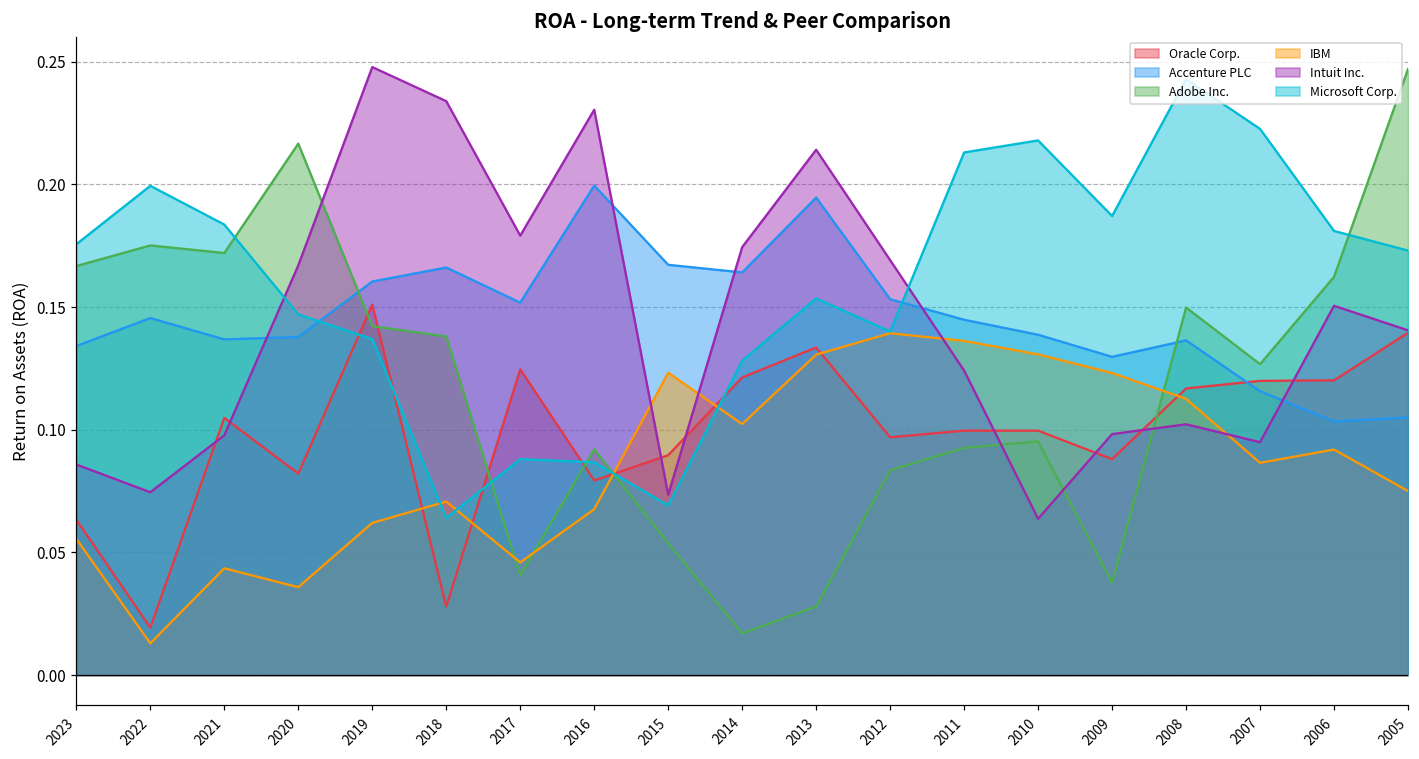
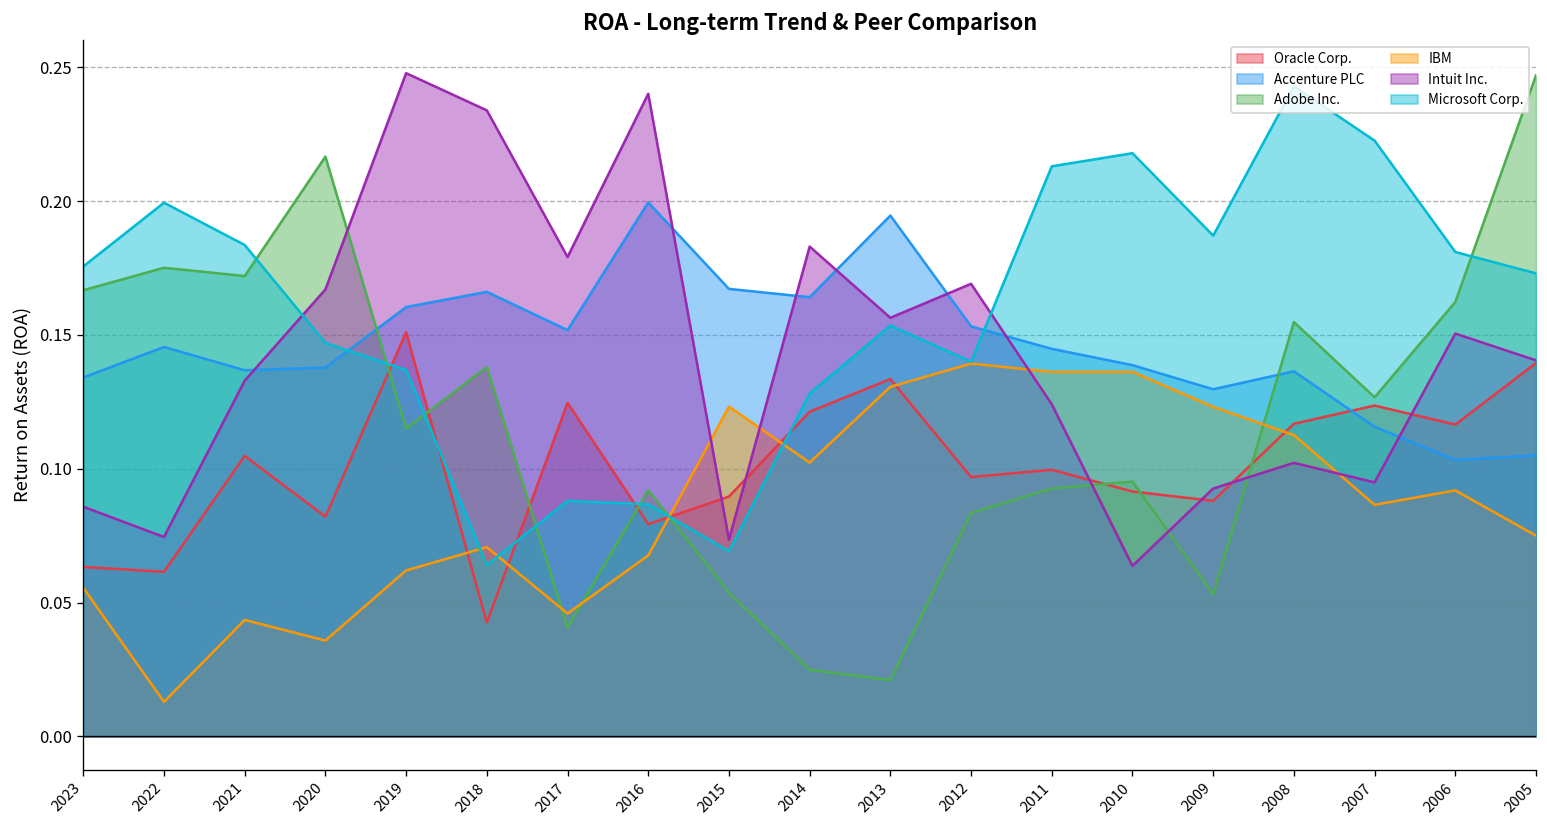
  {
    "Oracle Corp.": {
      "2023": 0.063,
-     "2022": 0.019,
+     "2022": 0.062,
      "2021": 0.105,
      "2020": 0.082,
      "2019": 0.151,
-     "2018": 0.028,
+     "2018": 0.043,
      "2017": 0.125,
      "2016": 0.079,
      "2015": 0.090,
      "2014": 0.121,
      "2013": 0.134,
      "2012": 0.097,
      "2011": 0.100,
-     "2010": 0.100,
+     "2010": 0.092,
      "2009": 0.088,
      "2008": 0.117,
-     "2007": 0.120,
-     "2006": 0.120
+     "2007": 0.124,
+     "2006": 0.117
    },
    "Adobe Inc.": {
      "2023": 0.167,
      "2022": 0.175,
      "2021": 0.172,
      "2020": 0.217,
-     "2019": 0.142,
+     "2019": 0.115,
      "2018": 0.138,
      "2017": 0.041,
      "2016": 0.092,
      "2015": 0.054,
-     "2014": 0.017,
-     "2013": 0.028,
+     "2014": 0.025,
+     "2013": 0.021,
      "2012": 0.084,
      "2011": 0.093,
      "2010": 0.095,
-     "2009": 0.038,
-     "2008": 0.150,
+     "2009": 0.053,
+     "2008": 0.155,
      "2007": 0.127,
      "2006": 0.162,
      "2005": 0.247
    },
    "IBM": {
      "2023": 0.056,
      "2022": 0.013,
      "2021": 0.044,
      "2020": 0.036,
      "2019": 0.062,
      "2018": 0.071,
      "2017": 0.046,
      "2016": 0.068,
      "2015": 0.123,
      "2014": 0.102,
      "2013": 0.131,
      "2011": 0.136,
-     "2010": 0.131,
+     "2010": 0.136,
      "2009": 0.123,
      "2008": 0.113,
      "2007": 0.087,
      "2006": 0.092,
      "2005": 0.075
    },
    "Intuit Inc.": {
      "2023": 0.086,
      "2022": 0.075,
-     "2021": 0.098,
+     "2021": 0.133,
      "2020": 0.167,
      "2019": 0.248,
      "2018": 0.234,
      "2017": 0.179,
-     "2016": 0.230,
+     "2016": 0.240,
      "2015": 0.074,
-     "2014": 0.174,
-     "2013": 0.214,
+     "2014": 0.183,
+     "2013": 0.156,
      "2012": 0.169,
      "2011": 0.124,
      "2010": 0.064,
-     "2009": 0.098,
+     "2009": 0.093,
      "2008": 0.102,
      "2007": 0.095,
      "2006": 0.151
    }
  }
